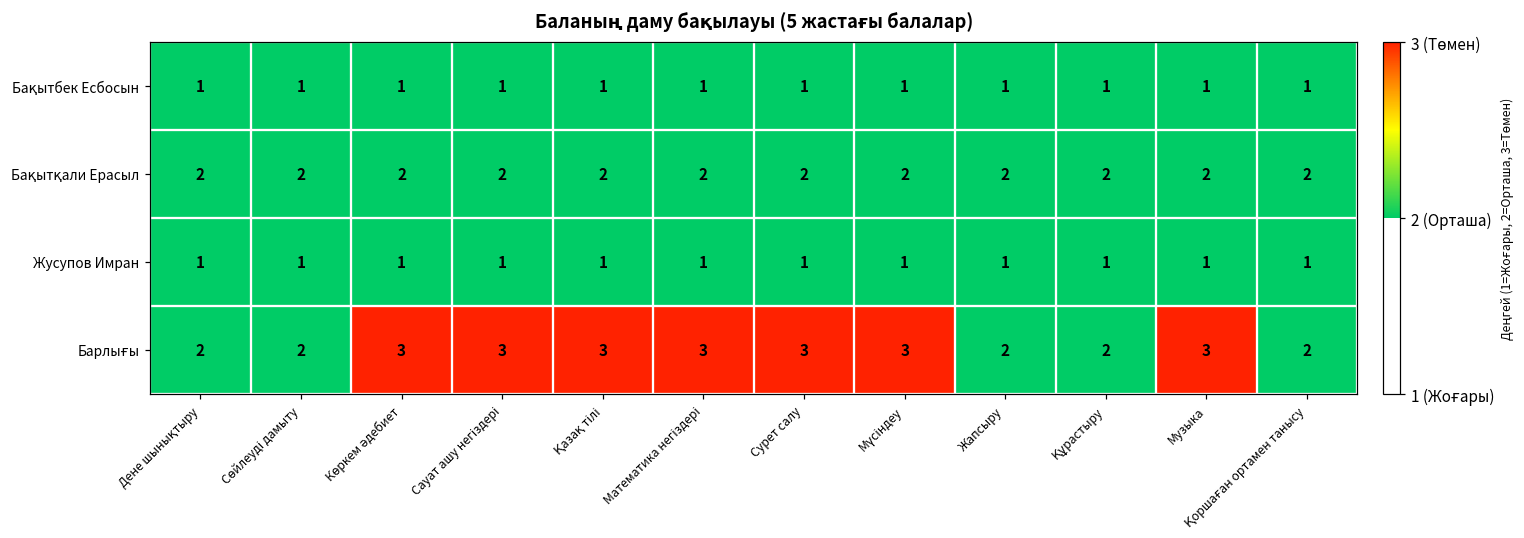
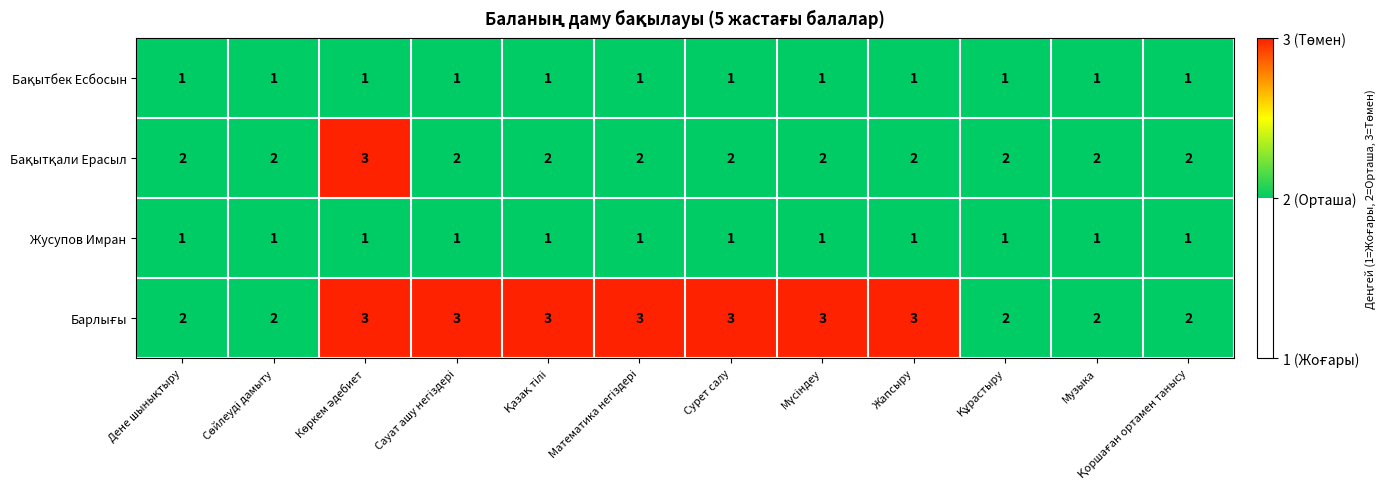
  {
    "Бақытбек Есбосын": {
      "Дене шынықтыру": 1,
      "Сөйлеуді дамыту": 1,
      "Көркем әдебиет": 1,
      "Сауат ашу негіздері": 1,
      "Қазақ тілі": 1,
      "Математика негіздері": 1,
      "Сурет салу": 1,
      "Мүсіндеу": 1,
      "Жапсыру": 1,
      "Құрастыру": 1,
      "Музыка": 1,
      "Қоршаған ортамен танысу": 1
    },
    "Бақытқали Ерасыл": {
      "Дене шынықтыру": 2,
      "Сөйлеуді дамыту": 2,
-     "Көркем әдебиет": 2,
+     "Көркем әдебиет": 3,
      "Сауат ашу негіздері": 2,
      "Қазақ тілі": 2,
      "Математика негіздері": 2,
      "Сурет салу": 2,
      "Мүсіндеу": 2,
      "Жапсыру": 2,
      "Құрастыру": 2,
      "Музыка": 2,
      "Қоршаған ортамен танысу": 2
    },
    "Жусупов Имран": {
      "Дене шынықтыру": 1,
      "Сөйлеуді дамыту": 1,
      "Көркем әдебиет": 1,
      "Сауат ашу негіздері": 1,
      "Қазақ тілі": 1,
      "Математика негіздері": 1,
      "Сурет салу": 1,
      "Мүсіндеу": 1,
      "Жапсыру": 1,
      "Құрастыру": 1,
      "Музыка": 1,
      "Қоршаған ортамен танысу": 1
    },
    "Барлығы": {
      "Дене шынықтыру": 2,
      "Сөйлеуді дамыту": 2,
      "Көркем әдебиет": 3,
      "Сауат ашу негіздері": 3,
      "Қазақ тілі": 3,
      "Математика негіздері": 3,
      "Сурет салу": 3,
      "Мүсіндеу": 3,
-     "Жапсыру": 2,
+     "Жапсыру": 3,
      "Құрастыру": 2,
-     "Музыка": 3,
+     "Музыка": 2,
      "Қоршаған ортамен танысу": 2
    }
  }
